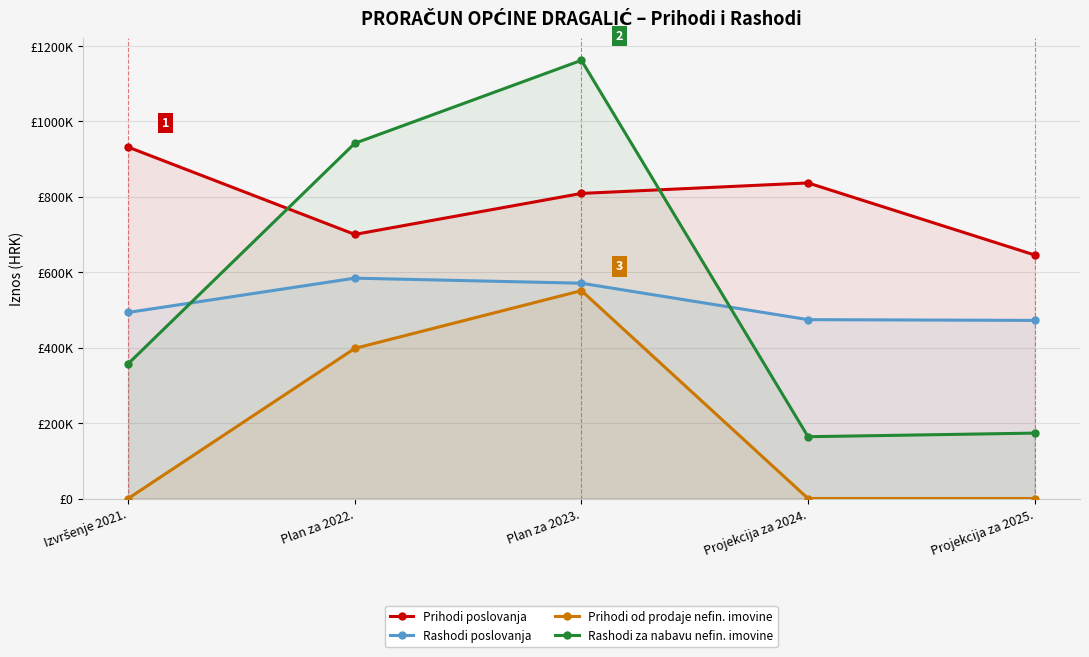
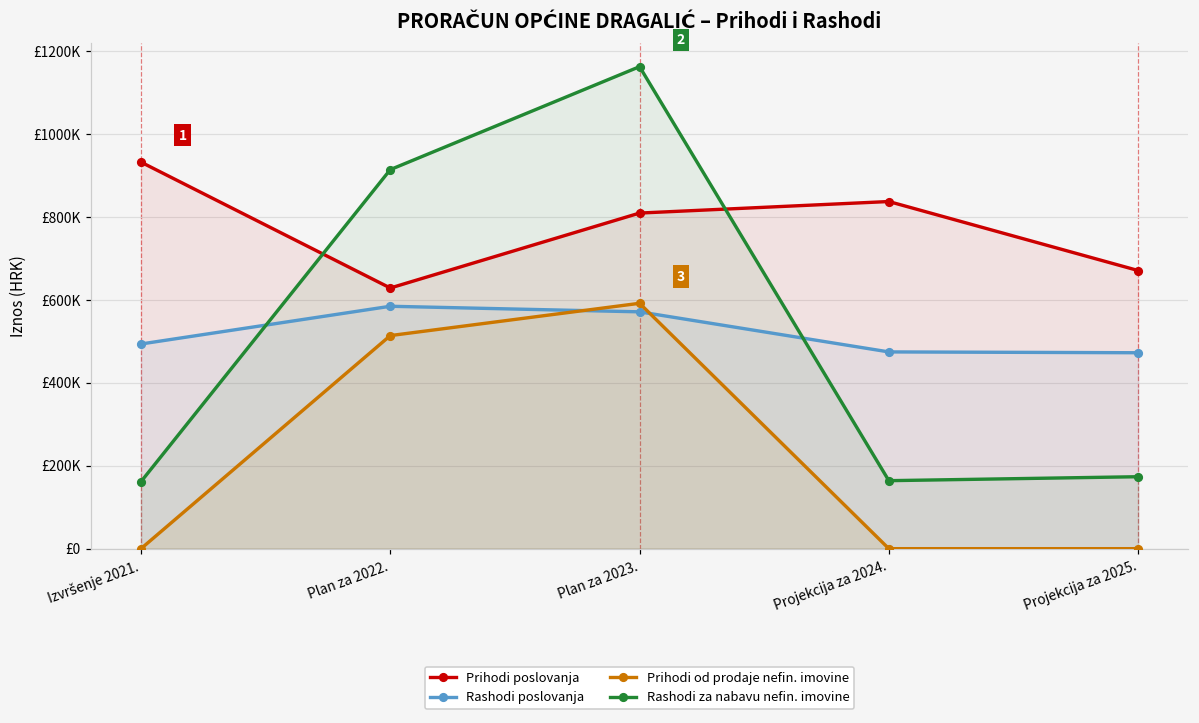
  {
    "Prihodi poslovanja": {
      "Izvršenje 2021.": "£930000",
-     "Plan za 2022.": "£700000",
+     "Plan za 2022.": "£630000",
      "Plan za 2023.": "£810000",
      "Projekcija za 2024.": "£840000",
-     "Projekcija za 2025.": "£650000"
+     "Projekcija za 2025.": "£670000"
    },
    "Rashodi poslovanja": {
      "Izvršenje 2021.": "£490000",
      "Plan za 2022.": "£580000",
      "Plan za 2023.": "£570000",
      "Projekcija za 2024.": "£470000",
      "Projekcija za 2025.": "£470000"
    },
    "Prihodi od prodaje nefin. imovine": {
      "Izvršenje 2021.": "£0",
-     "Plan za 2022.": "£400000",
-     "Plan za 2023.": "£550000",
+     "Plan za 2022.": "£510000",
+     "Plan za 2023.": "£590000",
      "Projekcija za 2024.": "£0",
      "Projekcija za 2025.": "£0"
    },
    "Rashodi za nabavu nefin. imovine": {
-     "Izvršenje 2021.": "£360000",
-     "Plan za 2022.": "£940000",
+     "Izvršenje 2021.": "£160000",
+     "Plan za 2022.": "£910000",
      "Plan za 2023.": "£1160000",
      "Projekcija za 2024.": "£160000",
      "Projekcija za 2025.": "£170000"
    }
  }
